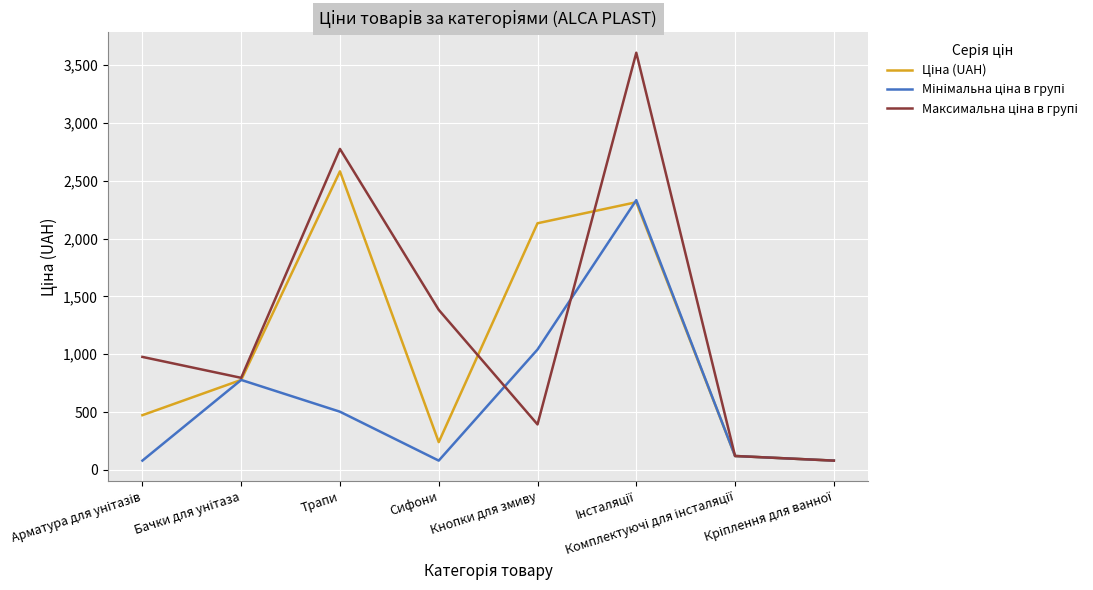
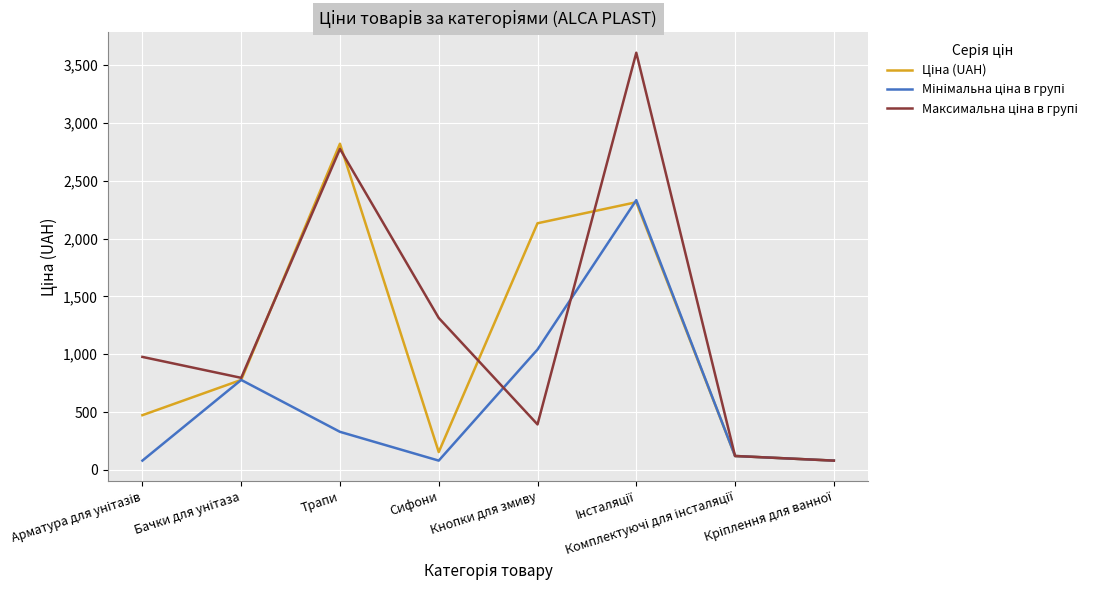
  {
    "Ціна (UAH)": {
      "Арматура для унітазів": "470",
-     "Трапи": "2,580",
-     "Сифони": "240",
+     "Трапи": "2,820",
+     "Сифони": "150",
      "Кнопки для змиву": "2,130"
    },
    "Мінімальна ціна в групі": {
      "Арматура для унітазів": "80",
-     "Трапи": "500",
+     "Трапи": "330",
      "Сифони": "80",
      "Кнопки для змиву": "1,040"
    },
    "Максимальна ціна в групі": {
      "Арматура для унітазів": "980",
      "Трапи": "2,780",
-     "Сифони": "1,380",
+     "Сифони": "1,310",
      "Кнопки для змиву": "390",
      "Інсталяції": "3,610"
    }
  }
